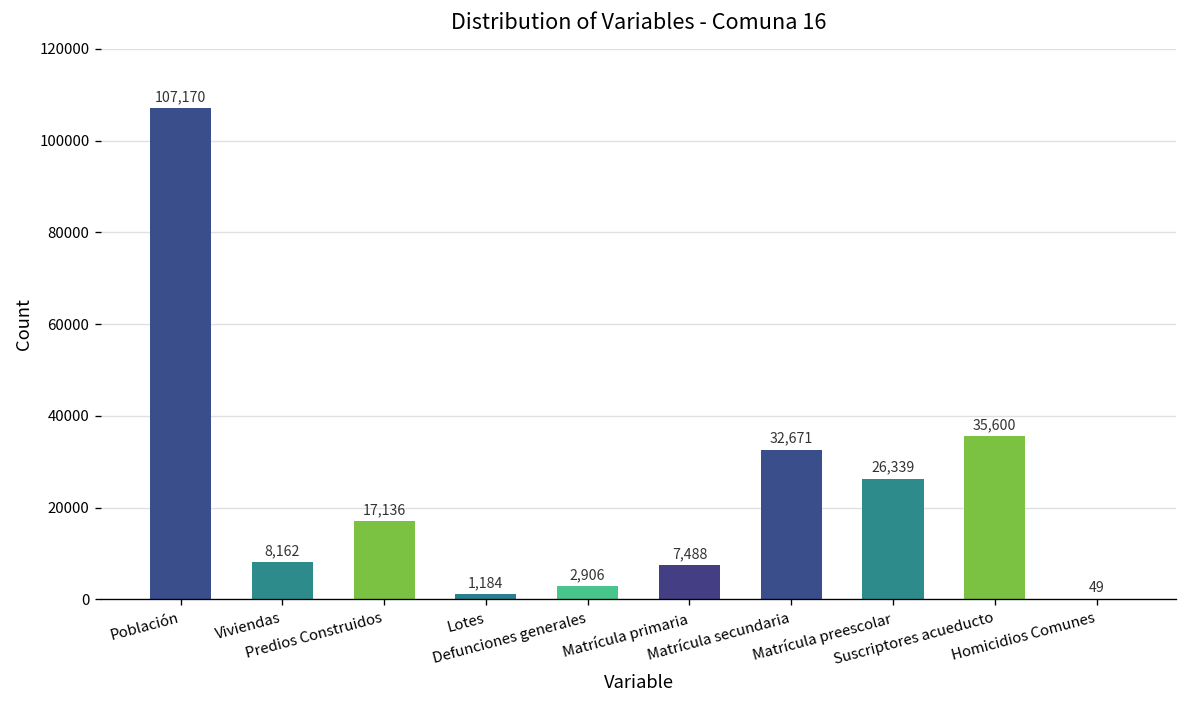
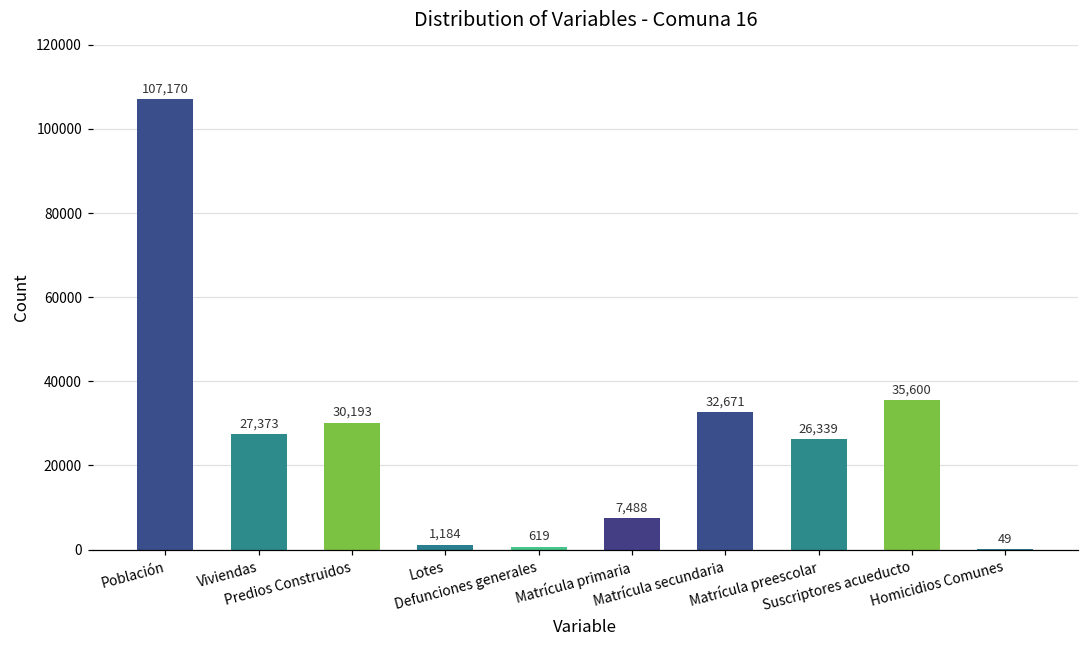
  {
    "Población": "107,170",
-   "Viviendas": "8,162",
-   "Predios Construidos": "17,136",
+   "Viviendas": "27,373",
+   "Predios Construidos": "30,193",
    "Lotes": "1,184",
-   "Defunciones generales": "2,906",
+   "Defunciones generales": "619",
    "Matrícula primaria": "7,488",
    "Matrícula secundaria": "32,671",
    "Matrícula preescolar": "26,339",
    "Suscriptores acueducto": "35,600",
    "Homicidios Comunes": "49"
  }
